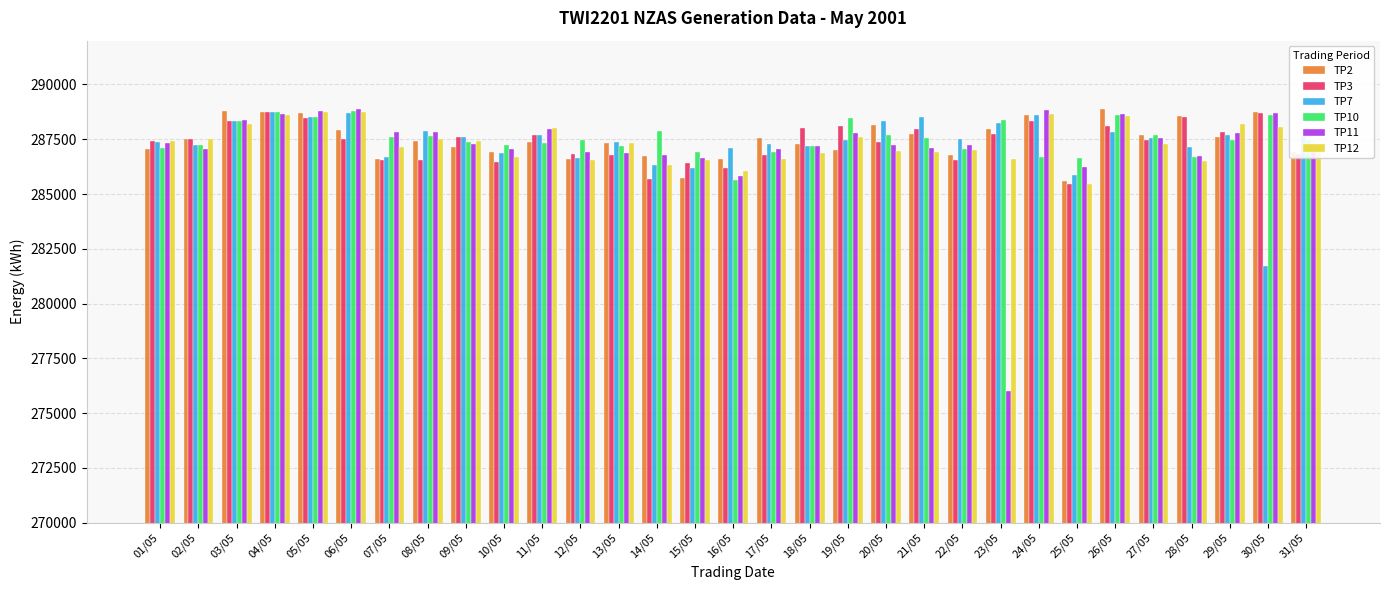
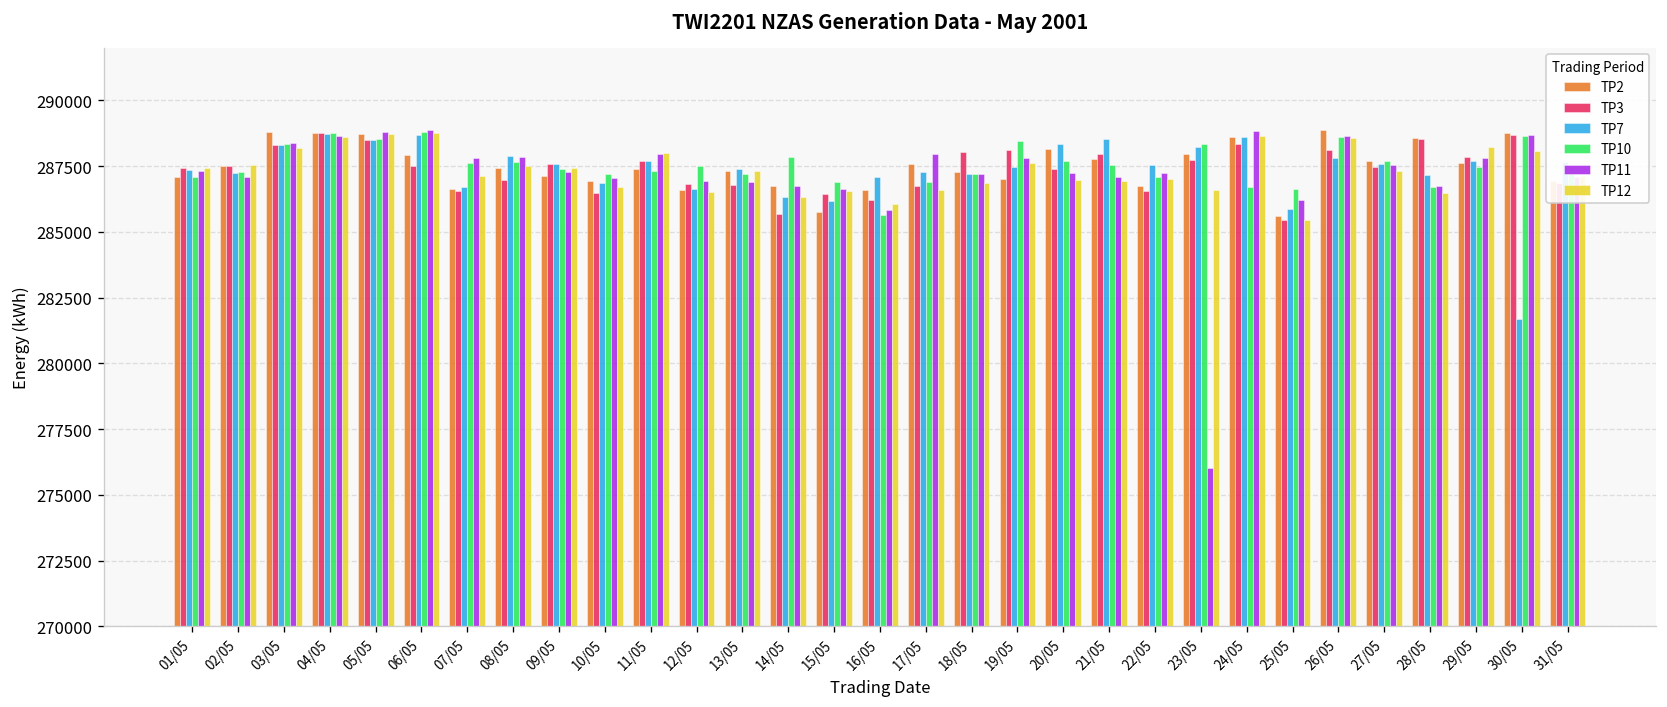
  {
    "TP2": {
      "01/05": 287100,
      "02/05": 287500,
      "03/05": 288800,
      "04/05": 288800,
      "05/05": 288700,
      "06/05": 287900,
      "07/05": 286600,
      "08/05": 287400,
      "09/05": 287100,
      "10/05": 286900,
      "11/05": 287400,
      "12/05": 286600,
      "13/05": 287300,
      "14/05": 286800,
      "15/05": 285700,
      "16/05": 286600,
      "17/05": 287600,
      "18/05": 287300,
      "19/05": 287000,
      "20/05": 288200,
      "21/05": 287800,
      "22/05": 286800,
      "23/05": 288000,
      "24/05": 288600,
      "25/05": 285600,
      "26/05": 288900,
      "27/05": 287700,
      "28/05": 288600,
      "29/05": 287600,
      "30/05": 288700
    },
    "TP3": {
      "01/05": 287400,
      "02/05": 287500,
      "03/05": 288300,
      "04/05": 288800,
      "05/05": 288500,
      "06/05": 287500,
      "07/05": 286500,
-     "08/05": 286600,
+     "08/05": 287000,
      "09/05": 287600,
      "10/05": 286500,
      "11/05": 287700,
      "12/05": 286800,
      "13/05": 286800,
      "14/05": 285700,
      "15/05": 286400,
      "16/05": 286200,
      "17/05": 286800,
      "18/05": 288000,
      "19/05": 288100,
      "20/05": 287400,
      "21/05": 288000,
      "22/05": 286500,
      "23/05": 287700,
      "24/05": 288300,
      "25/05": 285400,
      "26/05": 288100,
      "27/05": 287500,
      "28/05": 288500,
      "29/05": 287800,
      "30/05": 288700
    },
    "TP7": {
      "01/05": 287400,
      "02/05": 287200,
      "03/05": 288300,
      "04/05": 288700,
      "05/05": 288500,
      "06/05": 288700,
      "07/05": 286700,
      "08/05": 287900,
      "09/05": 287600,
      "10/05": 286900,
      "11/05": 287700,
      "12/05": 286600,
      "13/05": 287400,
      "14/05": 286300,
      "15/05": 286200,
      "16/05": 287100,
      "17/05": 287300,
      "18/05": 287200,
      "19/05": 287500,
      "20/05": 288300,
      "21/05": 288500,
      "22/05": 287500,
      "23/05": 288200,
      "24/05": 288600,
      "25/05": 285900,
      "26/05": 287800,
      "27/05": 287600,
      "28/05": 287200,
      "29/05": 287700,
      "30/05": 281700
    },
    "TP10": {
      "01/05": 287100,
      "02/05": 287300,
      "03/05": 288300,
      "04/05": 288800,
      "05/05": 288500,
      "06/05": 288800,
      "07/05": 287600,
      "08/05": 287600,
      "09/05": 287400,
      "10/05": 287200,
      "11/05": 287300,
      "12/05": 287500,
      "13/05": 287200,
      "14/05": 287900,
      "15/05": 286900,
      "16/05": 285700,
      "17/05": 286900,
      "18/05": 287200,
      "19/05": 288500,
      "20/05": 287700,
      "21/05": 287500,
      "22/05": 287100,
      "23/05": 288400,
      "24/05": 286700,
      "25/05": 286600,
      "26/05": 288600,
      "27/05": 287700,
      "28/05": 286700,
      "29/05": 287500,
      "30/05": 288600
    },
    "TP11": {
      "01/05": 287300,
      "02/05": 287100,
      "03/05": 288400,
      "04/05": 288600,
      "05/05": 288800,
      "06/05": 288900,
      "07/05": 287800,
      "08/05": 287800,
      "09/05": 287300,
      "10/05": 287000,
      "11/05": 288000,
      "12/05": 286900,
      "13/05": 286900,
      "14/05": 286800,
      "15/05": 286600,
      "16/05": 285800,
-     "17/05": 287100,
+     "17/05": 287900,
      "18/05": 287200,
      "19/05": 287800,
      "20/05": 287300,
      "21/05": 287100,
      "22/05": 287200,
      "23/05": 276000,
      "24/05": 288800,
      "25/05": 286200,
      "26/05": 288700,
      "27/05": 287500,
      "28/05": 286700,
      "29/05": 287800,
      "30/05": 288700
    },
    "TP12": {
      "01/05": 287400,
      "02/05": 287500,
      "03/05": 288200,
      "04/05": 288600,
      "05/05": 288700,
      "06/05": 288800,
      "07/05": 287100,
      "08/05": 287500,
      "09/05": 287400,
      "10/05": 286700,
      "11/05": 288000,
      "12/05": 286500,
      "13/05": 287300,
      "14/05": 286300,
      "15/05": 286600,
      "16/05": 286100,
      "17/05": 286600,
      "18/05": 286900,
      "19/05": 287600,
      "20/05": 287000,
      "21/05": 286900,
      "22/05": 287000,
      "23/05": 286600,
      "24/05": 288700,
      "25/05": 285500,
      "26/05": 288600,
      "27/05": 287300,
      "28/05": 286500,
      "29/05": 288200,
      "30/05": 288100
    }
  }
